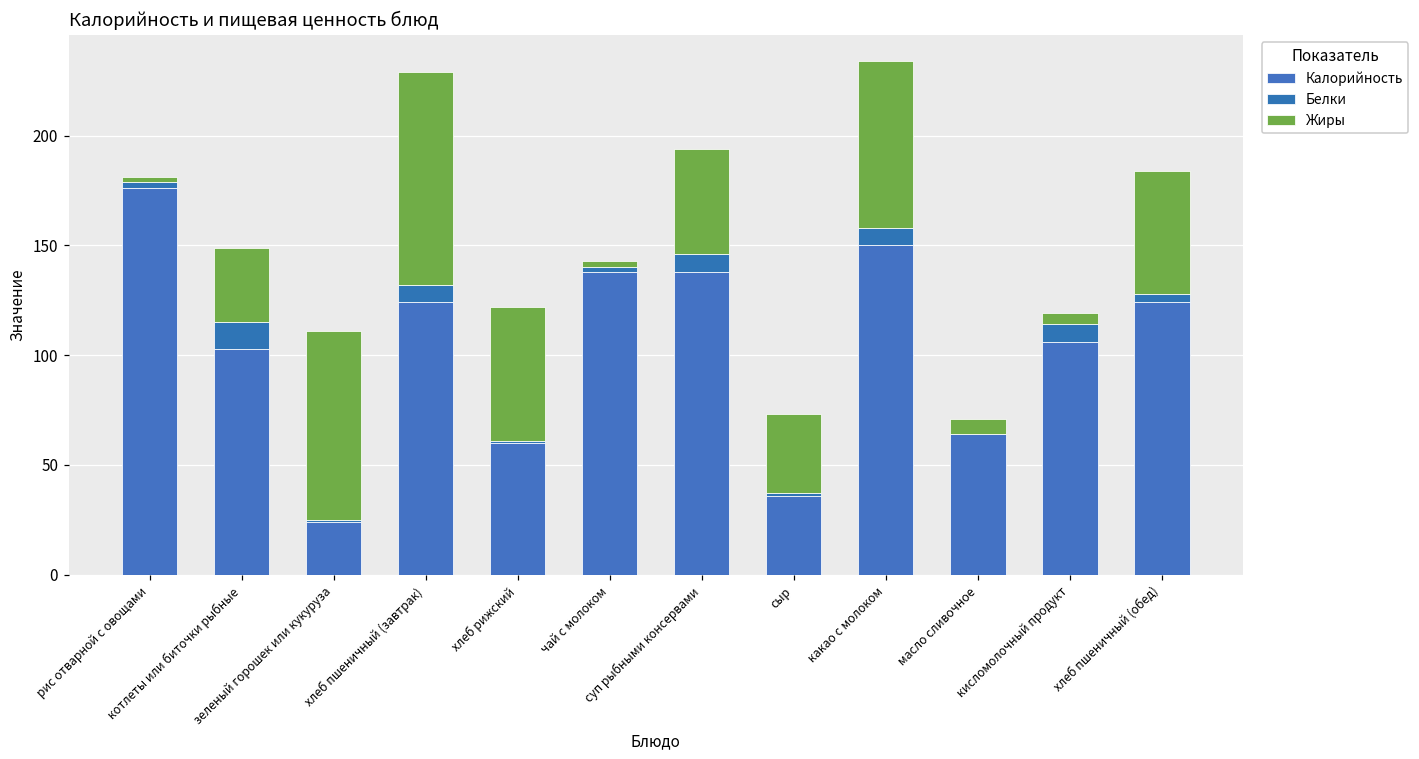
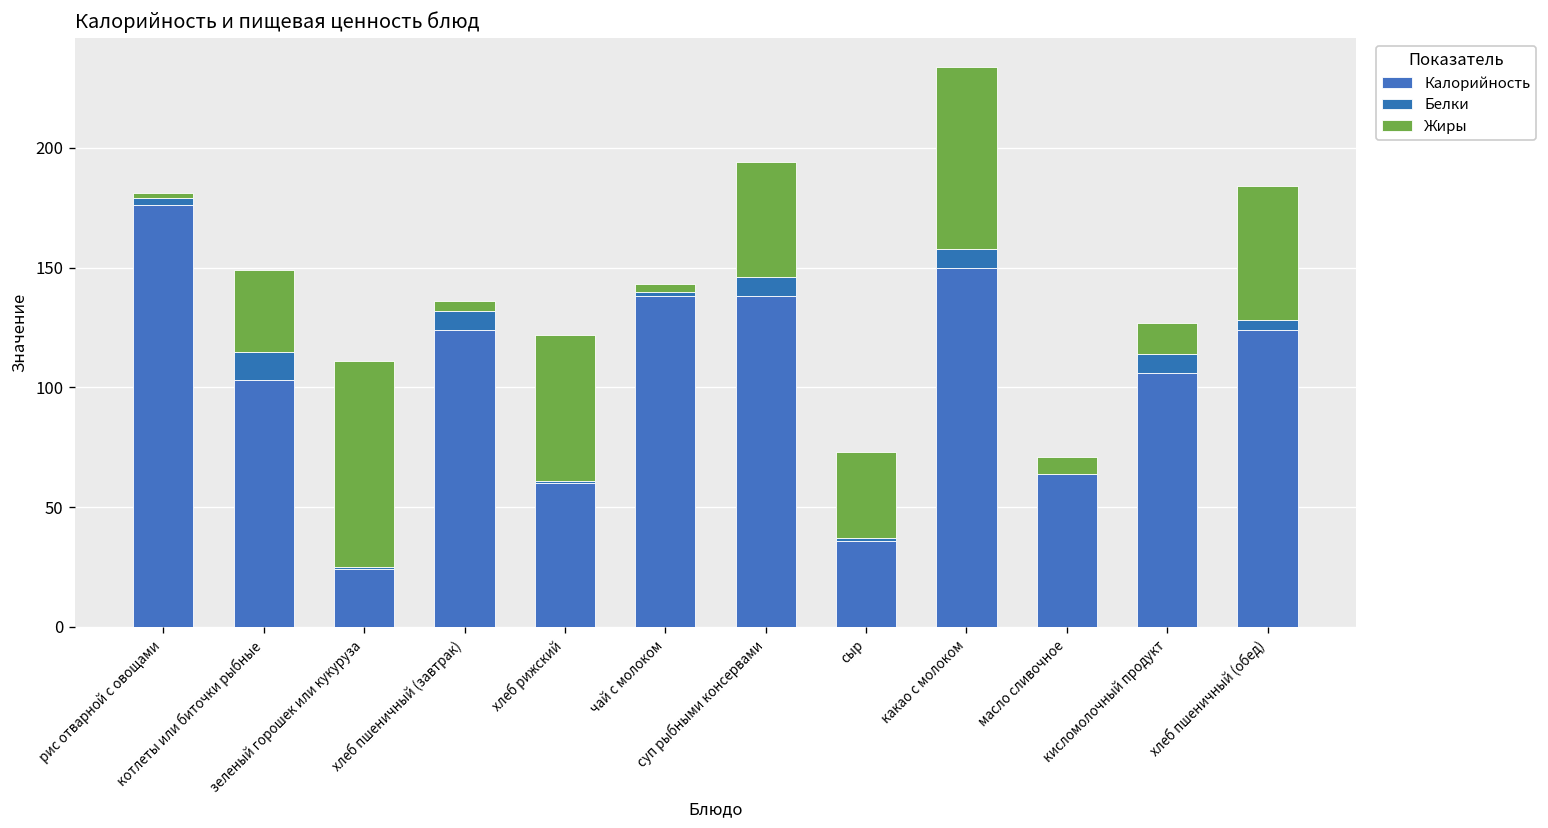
  {
    "Жиры": {
      "рис отварной с овощами": 2,
      "котлеты или биточки рыбные": 34,
      "зеленый горошек или кукуруза": 86,
-     "хлеб пшеничный (завтрак)": 97,
+     "хлеб пшеничный (завтрак)": 4,
      "хлеб рижский": 61,
      "чай с молоком": 3,
      "суп рыбными консервами": 48,
      "сыр": 36,
      "какао с молоком": 76,
      "масло сливочное": 7,
-     "кисломолочный продукт": 5,
+     "кисломолочный продукт": 13,
      "хлеб пшеничный (обед)": 56
    }
  }
